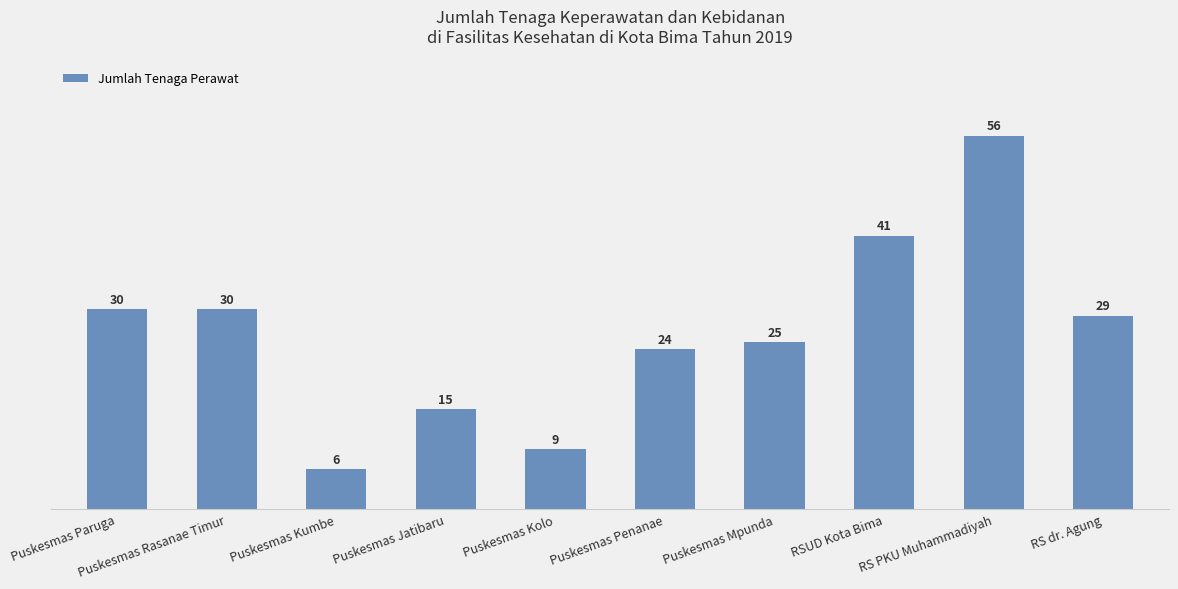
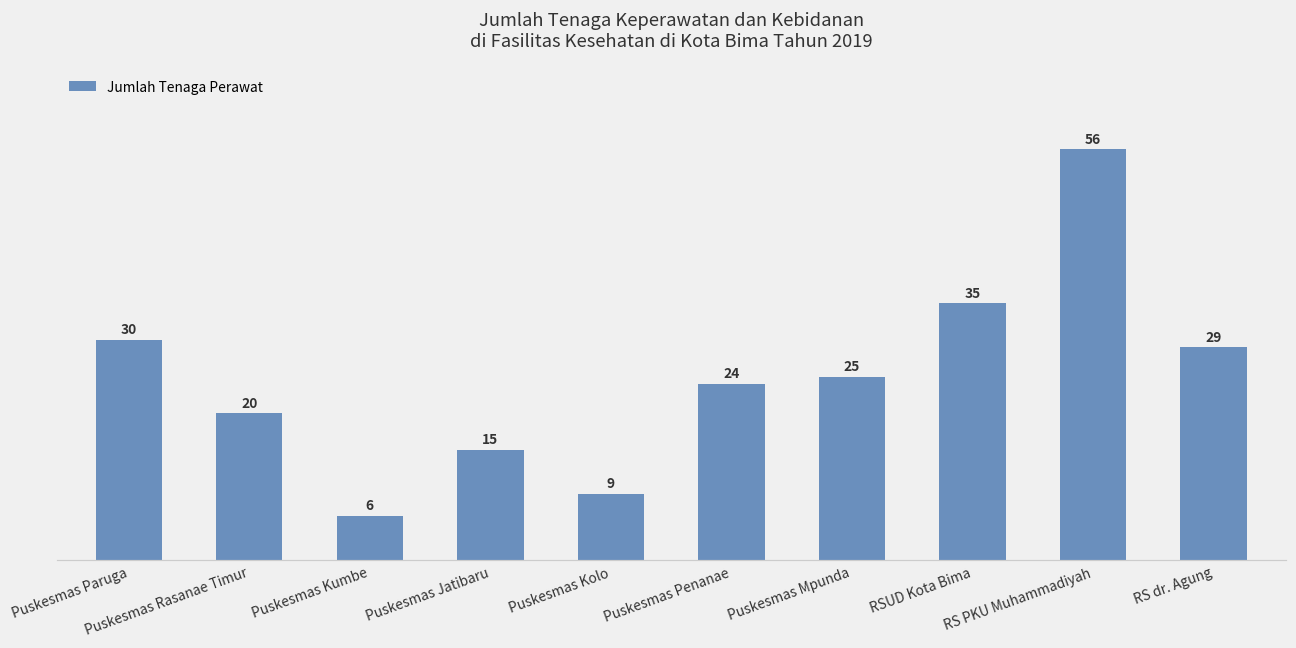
  {
    "Puskesmas Paruga": 30,
-   "Puskesmas Rasanae Timur": 30,
+   "Puskesmas Rasanae Timur": 20,
    "Puskesmas Kumbe": 6,
    "Puskesmas Jatibaru": 15,
    "Puskesmas Kolo": 9,
    "Puskesmas Penanae": 24,
    "Puskesmas Mpunda": 25,
-   "RSUD Kota Bima": 41,
+   "RSUD Kota Bima": 35,
    "RS PKU Muhammadiyah": 56,
    "RS dr. Agung": 29
  }
